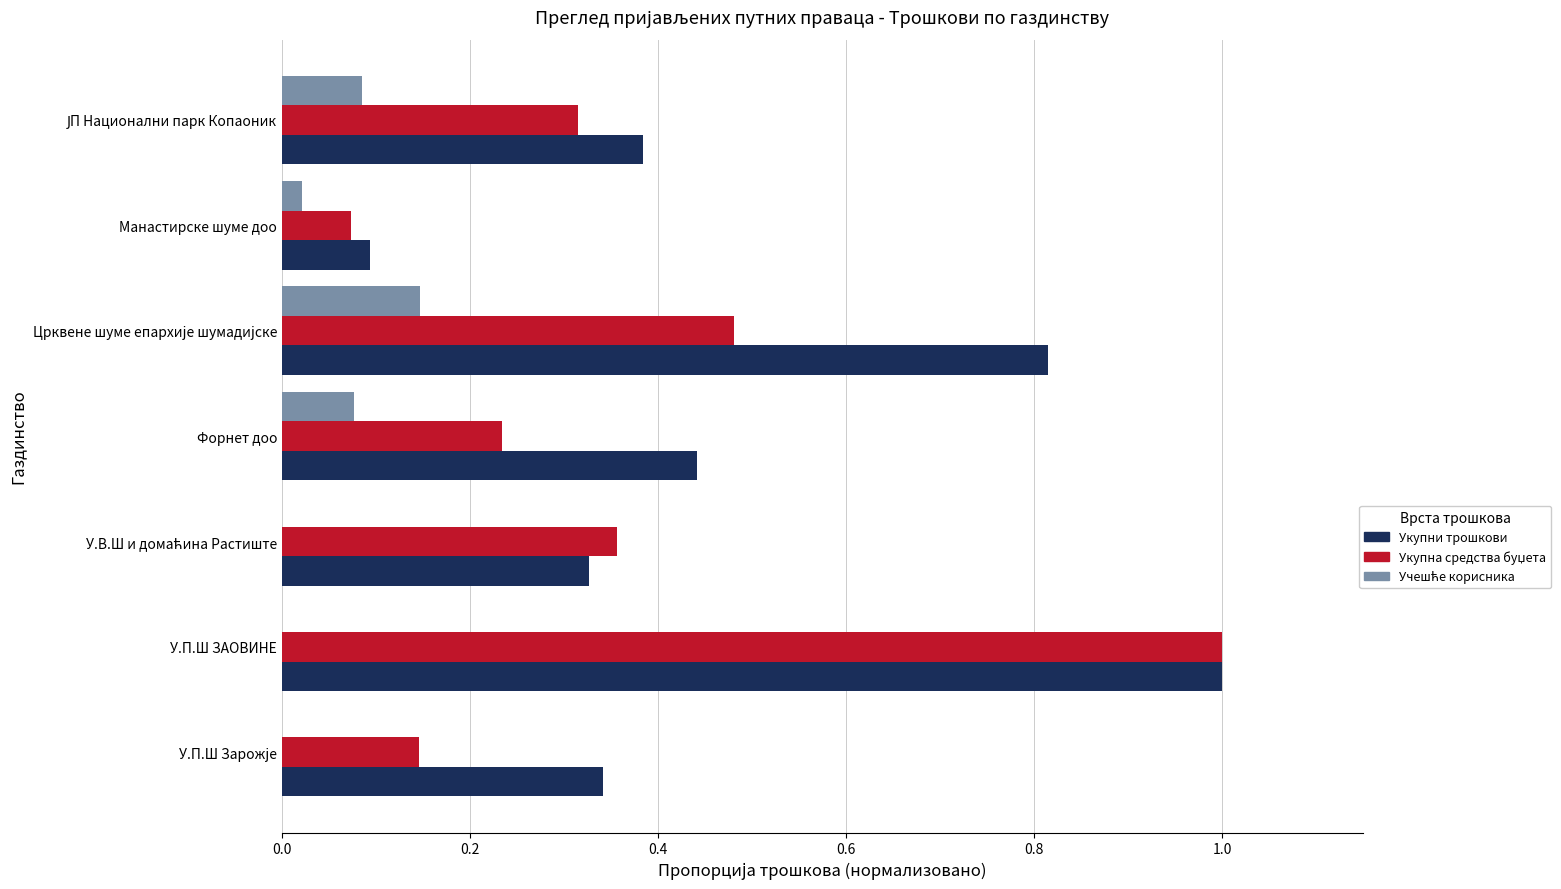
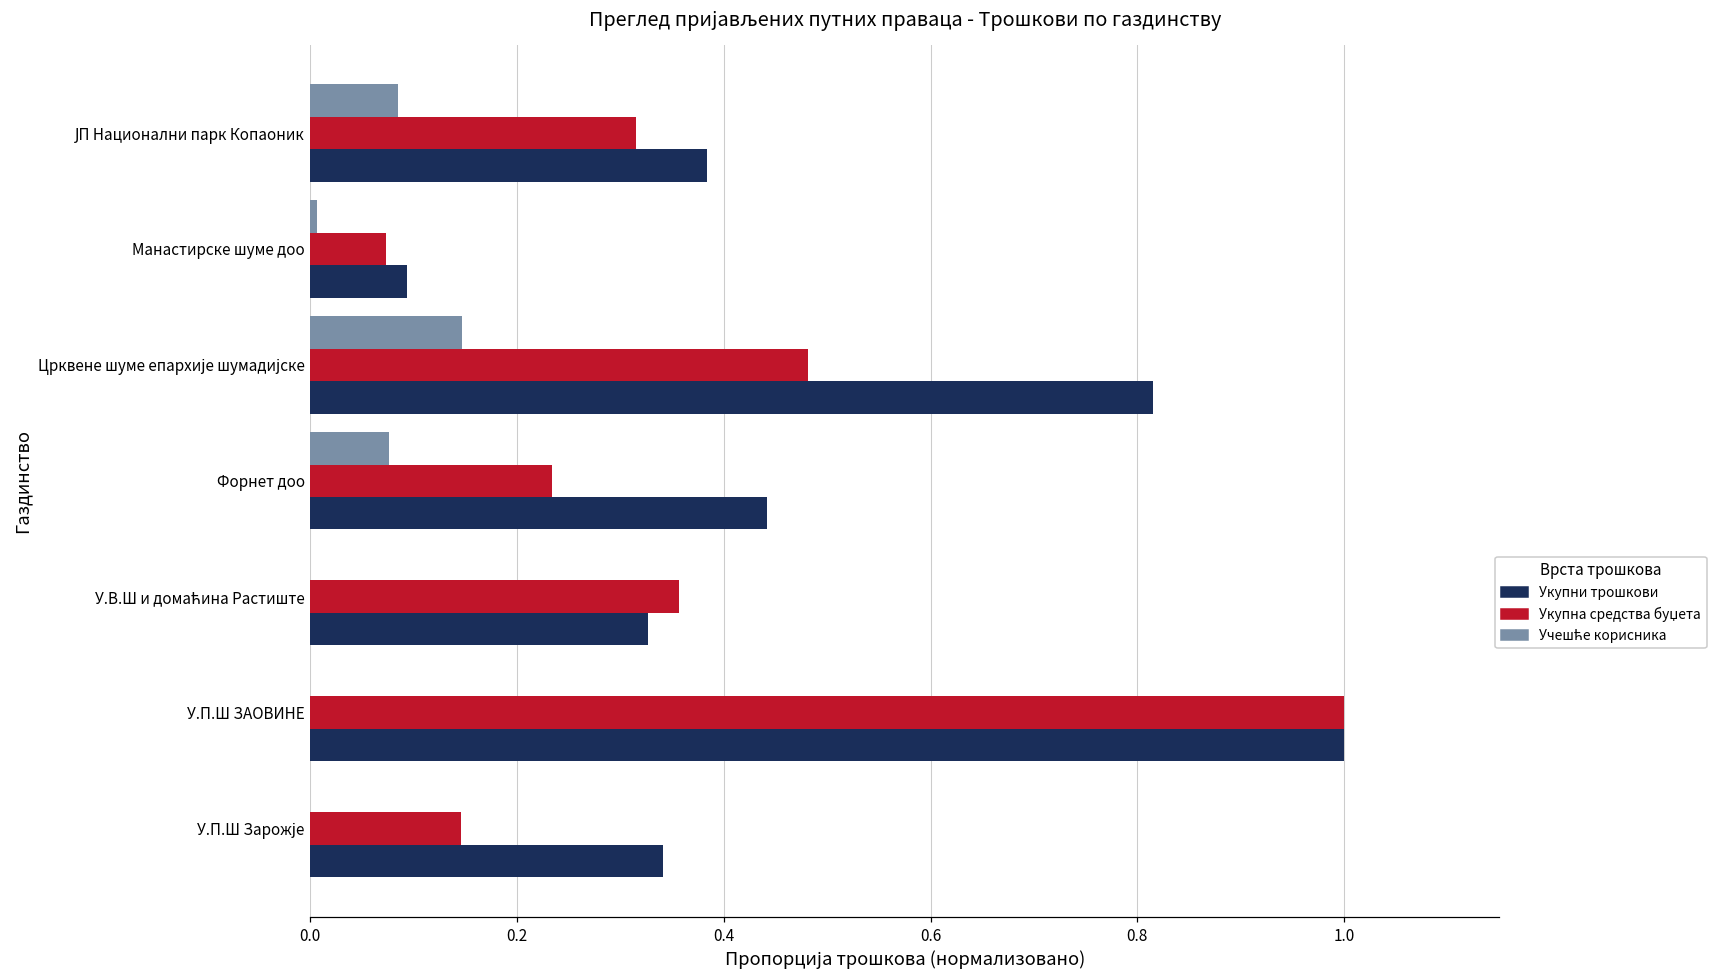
  {
    "Укупни трошкови": {
      "ЈП Национални парк Копаоник": 0.38,
      "Манастирске шуме доо": 0.09,
      "Црквене шуме епархије шумадијске": 0.81,
      "Форнет доо": 0.44,
      "У.В.Ш и домаћина Растиште": 0.33,
      "У.П.Ш ЗАОВИНЕ": 1.00,
      "У.П.Ш Зарожје": 0.34
    },
    "Укупна средства буџета": {
      "ЈП Национални парк Копаоник": 0.32,
      "Манастирске шуме доо": 0.07,
      "Црквене шуме епархије шумадијске": 0.48,
      "Форнет доо": 0.23,
      "У.В.Ш и домаћина Растиште": 0.36,
      "У.П.Ш ЗАОВИНЕ": 1.00,
      "У.П.Ш Зарожје": 0.15
    },
    "Учешће корисника": {
      "ЈП Национални парк Копаоник": 0.08,
-     "Манастирске шуме доо": 0.02,
+     "Манастирске шуме доо": 0.01,
      "Црквене шуме епархије шумадијске": 0.15,
      "Форнет доо": 0.08,
      "У.В.Ш и домаћина Растиште": 0.00,
      "У.П.Ш ЗАОВИНЕ": 0.00,
      "У.П.Ш Зарожје": 0.00
    }
  }
